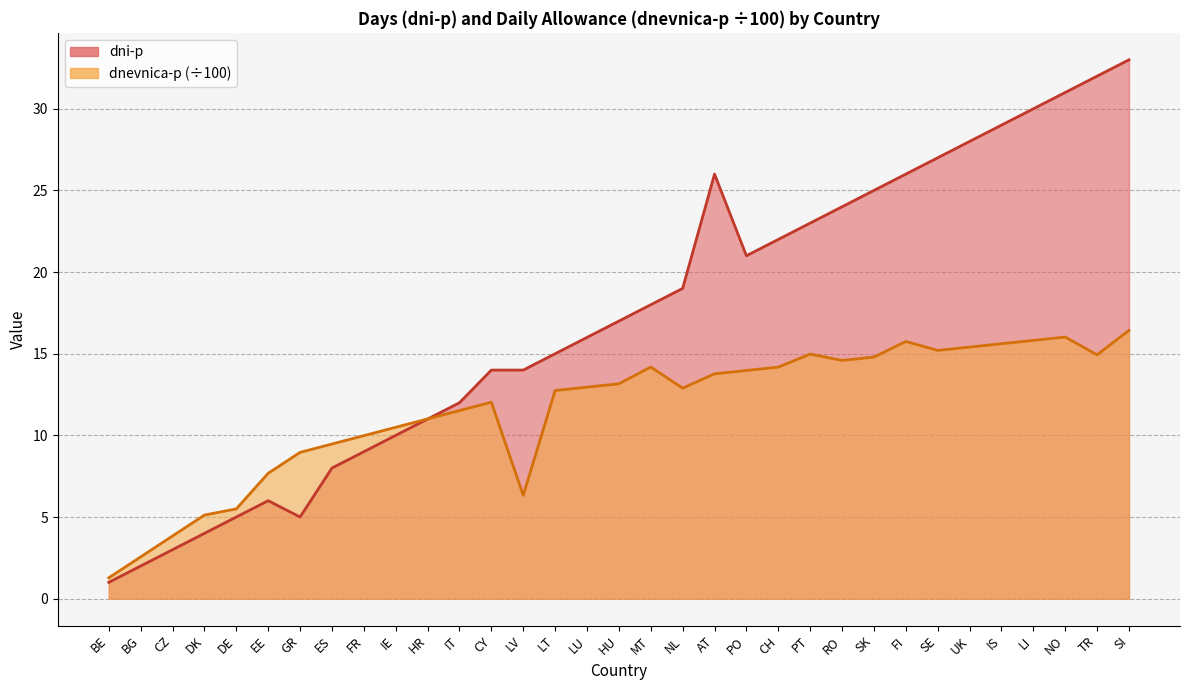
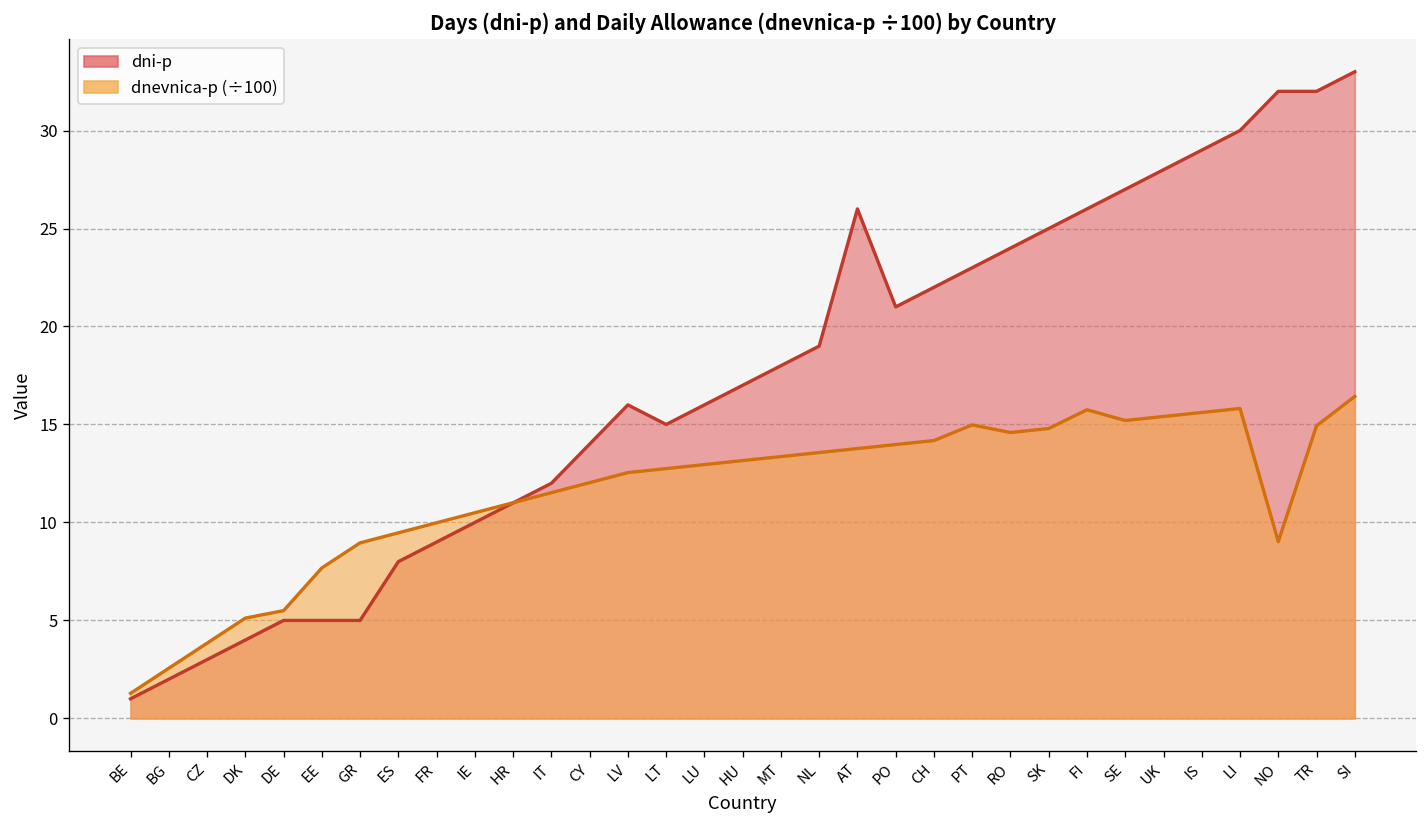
  {
    "dni-p": {
      "BE": 1,
      "BG": 2,
      "CZ": 3,
      "DK": 4,
      "DE": 5,
-     "EE": 6,
+     "EE": 5,
      "GR": 5,
      "ES": 8,
      "FR": 9,
      "IE": 10,
      "IT": 12,
      "CY": 14,
-     "LV": 14,
+     "LV": 16,
      "LT": 15,
      "LU": 16,
      "HU": 17,
      "MT": 18,
      "NL": 19,
      "AT": 26,
      "PO": 21,
      "CH": 22,
      "PT": 23,
      "RO": 24,
      "SK": 25,
      "FI": 26,
      "SE": 27,
      "UK": 28,
      "IS": 29,
      "LI": 30,
-     "NO": 31,
+     "NO": 32,
      "TR": 32,
      "SI": 33
    },
    "dnevnica-p (÷100)": {
      "BE": 1.3,
      "BG": 2.6,
      "CZ": 3.8,
      "DK": 5.1,
      "DE": 5.5,
      "EE": 7.7,
      "GR": 9.0,
      "ES": 9.5,
      "FR": 10.0,
      "IE": 10.5,
      "IT": 11.5,
      "CY": 12.0,
-     "LV": 6.3,
+     "LV": 12.5,
      "LT": 12.7,
      "LU": 13.0,
      "HU": 13.2,
-     "MT": 14.2,
-     "NL": 12.9,
+     "MT": 13.4,
+     "NL": 13.6,
      "AT": 13.8,
      "PO": 14.0,
      "CH": 14.2,
      "PT": 15.0,
      "RO": 14.6,
      "SK": 14.8,
      "FI": 15.8,
      "SE": 15.2,
      "UK": 15.4,
      "IS": 15.6,
      "LI": 15.8,
-     "NO": 16.0,
+     "NO": 9.0,
      "TR": 14.9,
      "SI": 16.4
    }
  }
